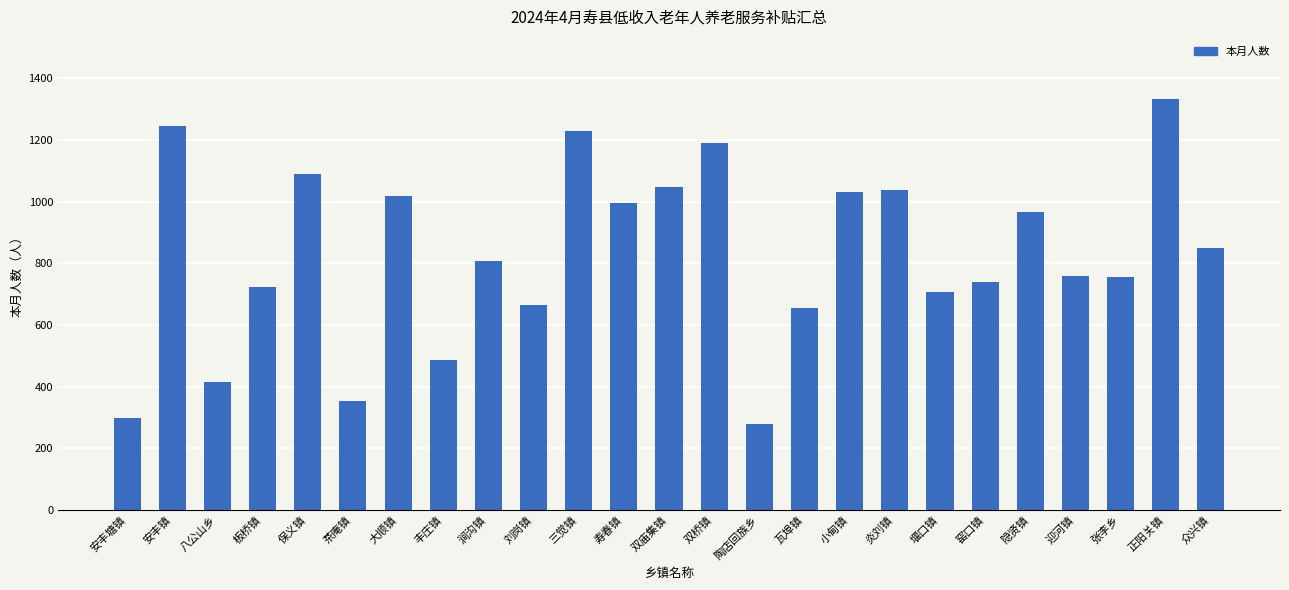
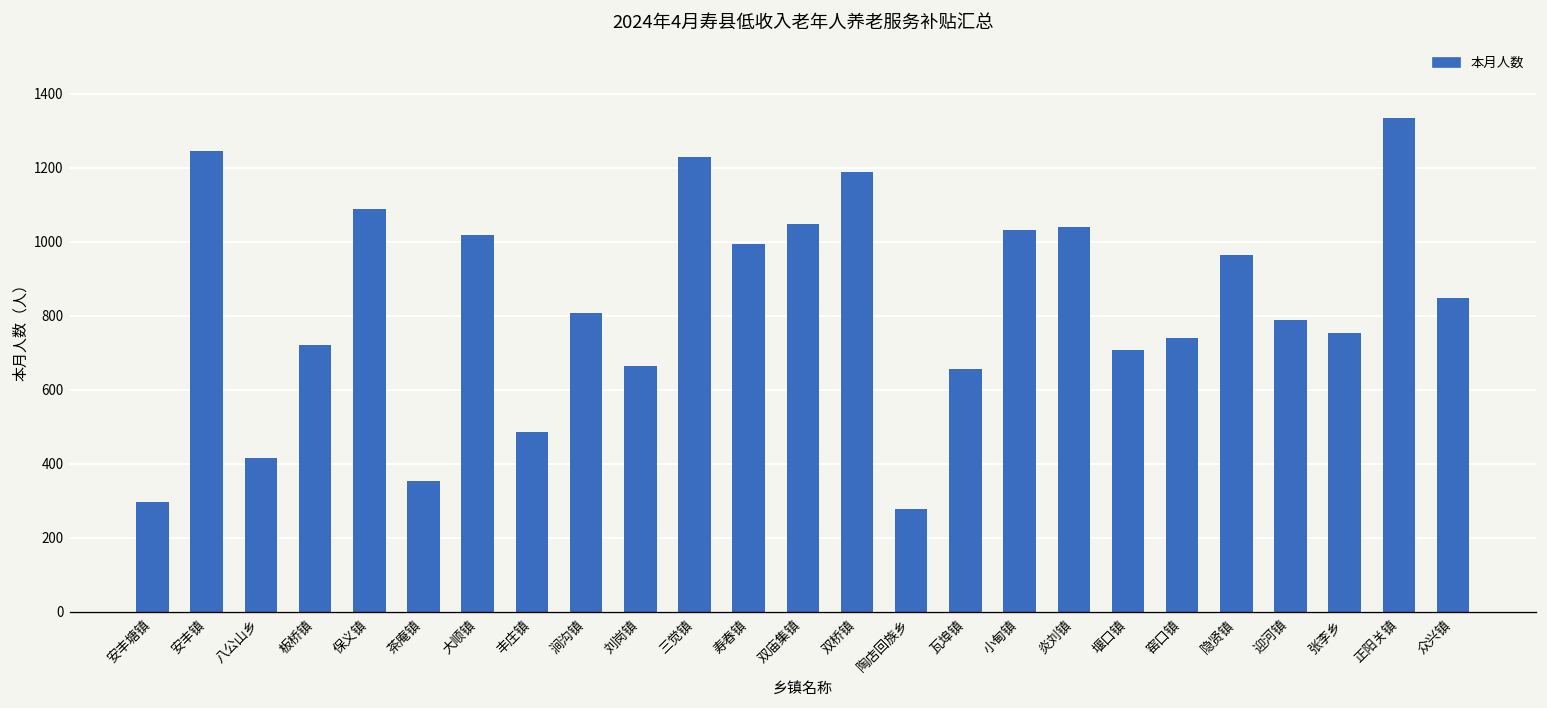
  {
    "安丰塘镇": 300,
    "安丰镇": 1250,
    "八公山乡": 420,
    "板桥镇": 720,
    "保义镇": 1090,
    "茶庵镇": 350,
    "大顺镇": 1020,
    "丰庄镇": 490,
    "涧沟镇": 810,
    "刘岗镇": 670,
    "三觉镇": 1230,
    "寿春镇": 990,
    "双庙集镇": 1050,
    "双桥镇": 1190,
    "陶店回族乡": 280,
    "瓦埠镇": 660,
    "小甸镇": 1030,
    "炎刘镇": 1040,
    "堰口镇": 710,
    "窑口镇": 740,
    "隐贤镇": 970,
-   "迎河镇": 760,
+   "迎河镇": 790,
    "张李乡": 750,
    "正阳关镇": 1330,
    "众兴镇": 850
  }
